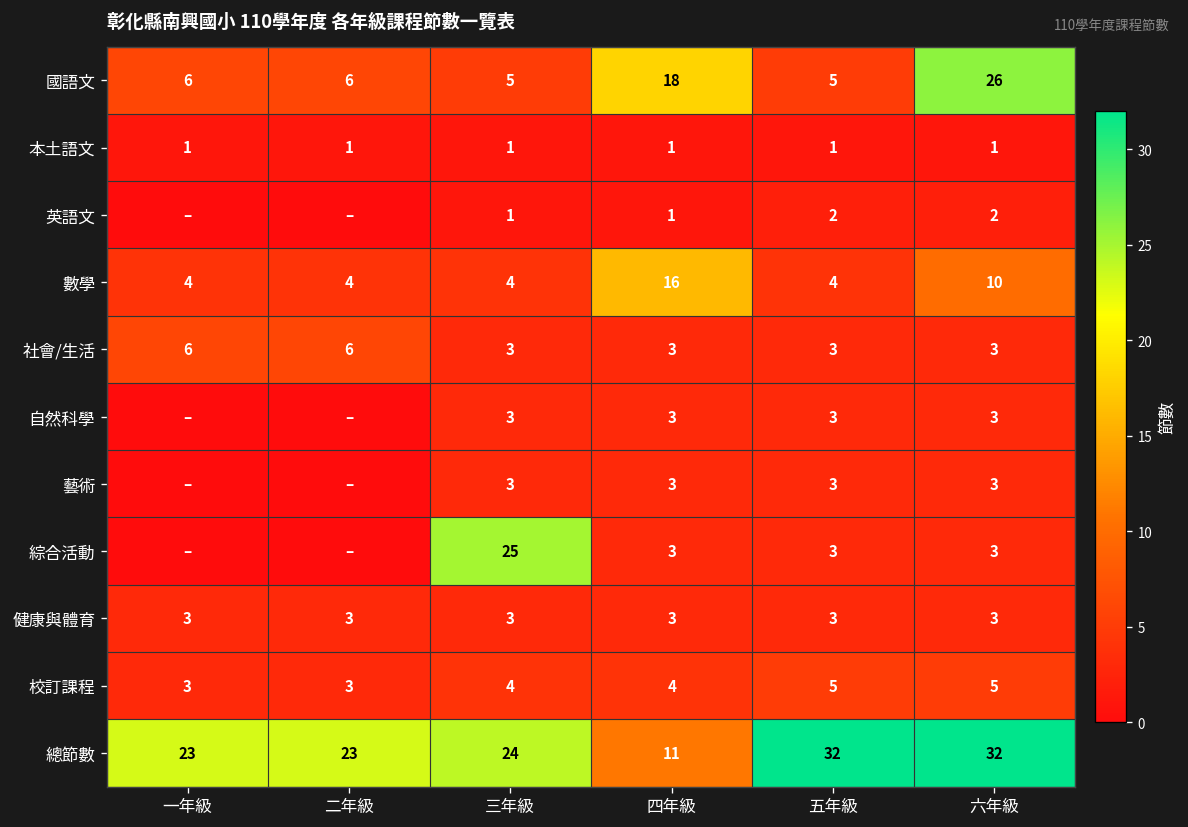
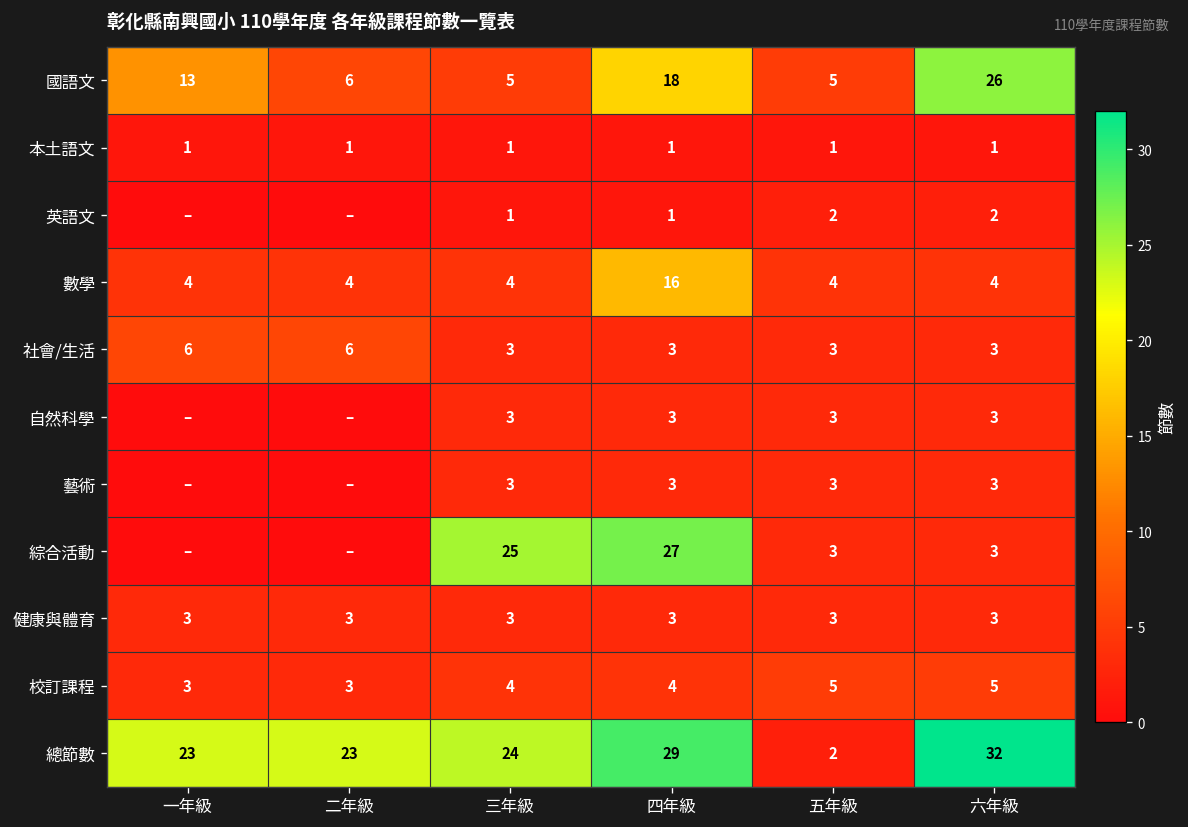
  {
    "國語文": {
-     "一年級": 6,
+     "一年級": 13,
      "二年級": 6,
      "三年級": 5,
      "四年級": 18,
      "五年級": 5,
      "六年級": 26
    },
    "本土語文": {
      "一年級": 1,
      "二年級": 1,
      "三年級": 1,
      "四年級": 1,
      "五年級": 1,
      "六年級": 1
    },
    "英語文": {
      "三年級": 1,
      "四年級": 1,
      "五年級": 2,
      "六年級": 2
    },
    "數學": {
      "一年級": 4,
      "二年級": 4,
      "三年級": 4,
      "四年級": 16,
      "五年級": 4,
-     "六年級": 10
+     "六年級": 4
    },
    "社會/生活": {
      "一年級": 6,
      "二年級": 6,
      "三年級": 3,
      "四年級": 3,
      "五年級": 3,
      "六年級": 3
    },
    "自然科學": {
      "三年級": 3,
      "四年級": 3,
      "五年級": 3,
      "六年級": 3
    },
    "藝術": {
      "三年級": 3,
      "四年級": 3,
      "五年級": 3,
      "六年級": 3
    },
    "綜合活動": {
      "三年級": 25,
-     "四年級": 3,
+     "四年級": 27,
      "五年級": 3,
      "六年級": 3
    },
    "健康與體育": {
      "一年級": 3,
      "二年級": 3,
      "三年級": 3,
      "四年級": 3,
      "五年級": 3,
      "六年級": 3
    },
    "校訂課程": {
      "一年級": 3,
      "二年級": 3,
      "三年級": 4,
      "四年級": 4,
      "五年級": 5,
      "六年級": 5
    },
    "總節數": {
      "一年級": 23,
      "二年級": 23,
      "三年級": 24,
-     "四年級": 11,
-     "五年級": 32,
+     "四年級": 29,
+     "五年級": 2,
      "六年級": 32
    }
  }
